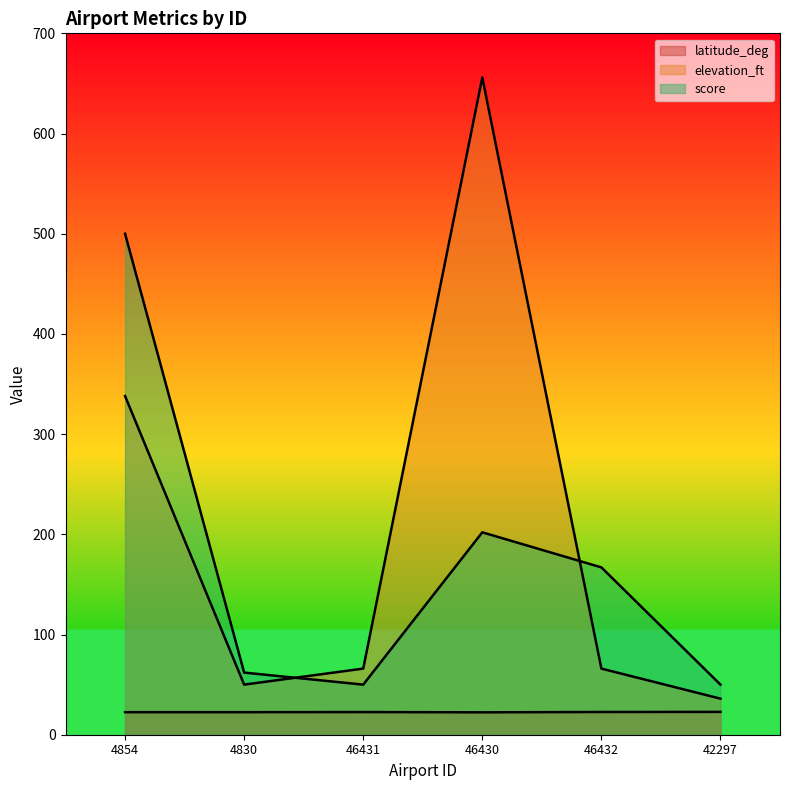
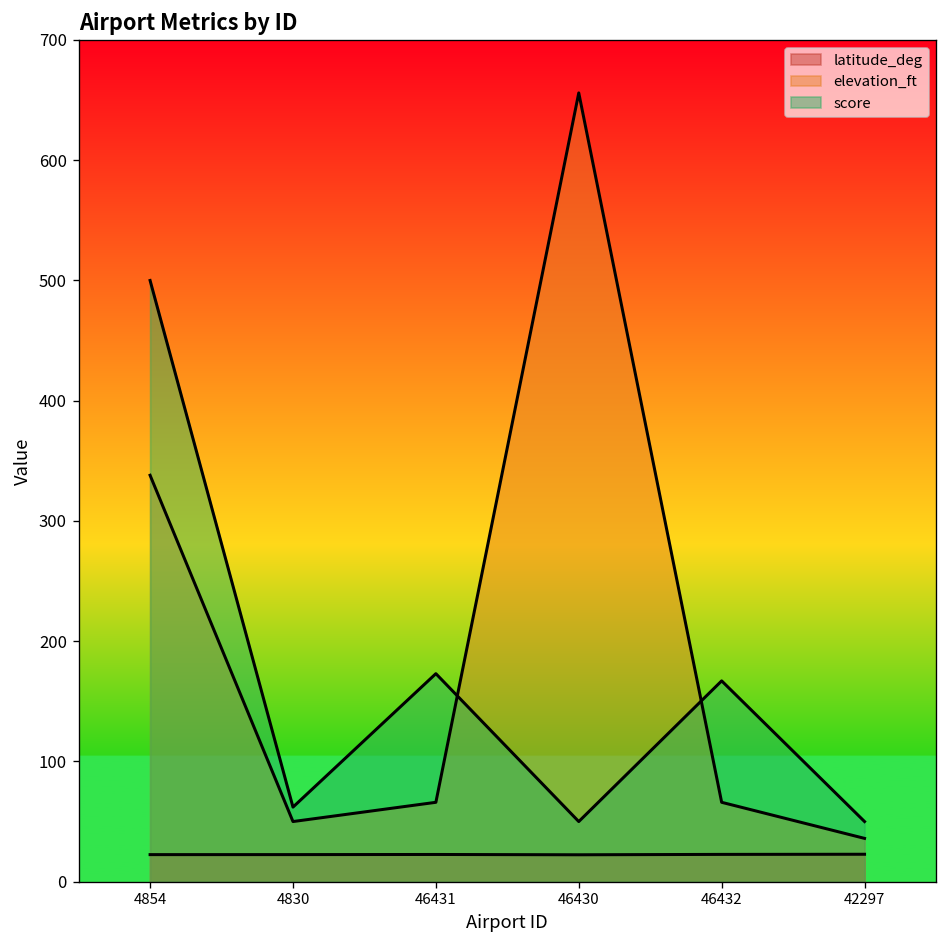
  {
    "score": {
      "4854": 500,
      "4830": 62,
-     "46431": 50,
-     "46430": 202,
+     "46431": 173,
+     "46430": 50,
      "46432": 167,
      "42297": 50
    }
  }
